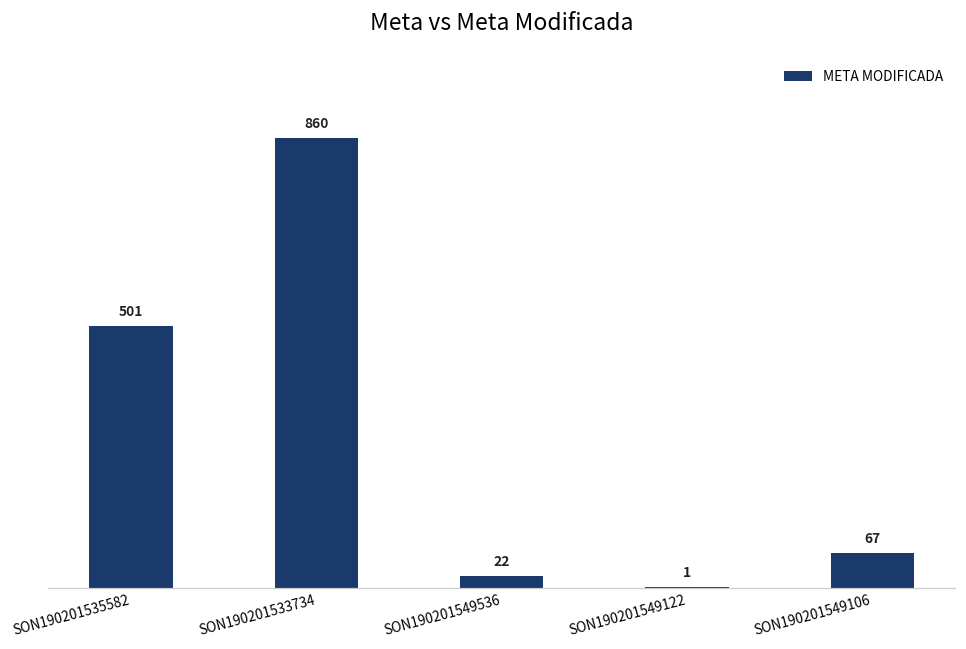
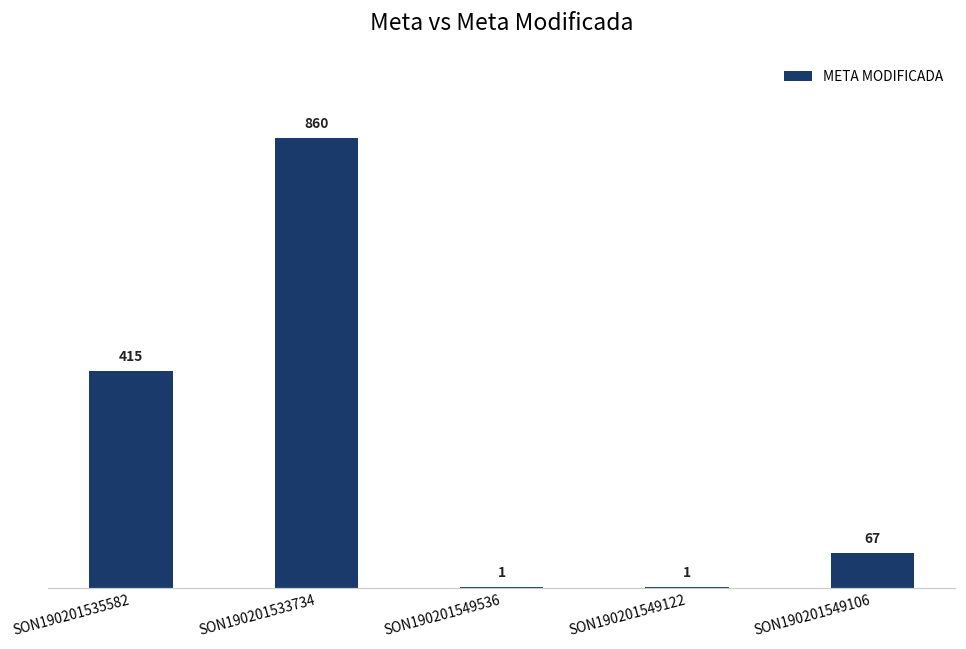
  {
-   "SON190201535582": 501,
+   "SON190201535582": 415,
    "SON190201533734": 860,
-   "SON190201549536": 22,
+   "SON190201549536": 1,
    "SON190201549122": 1,
    "SON190201549106": 67
  }
